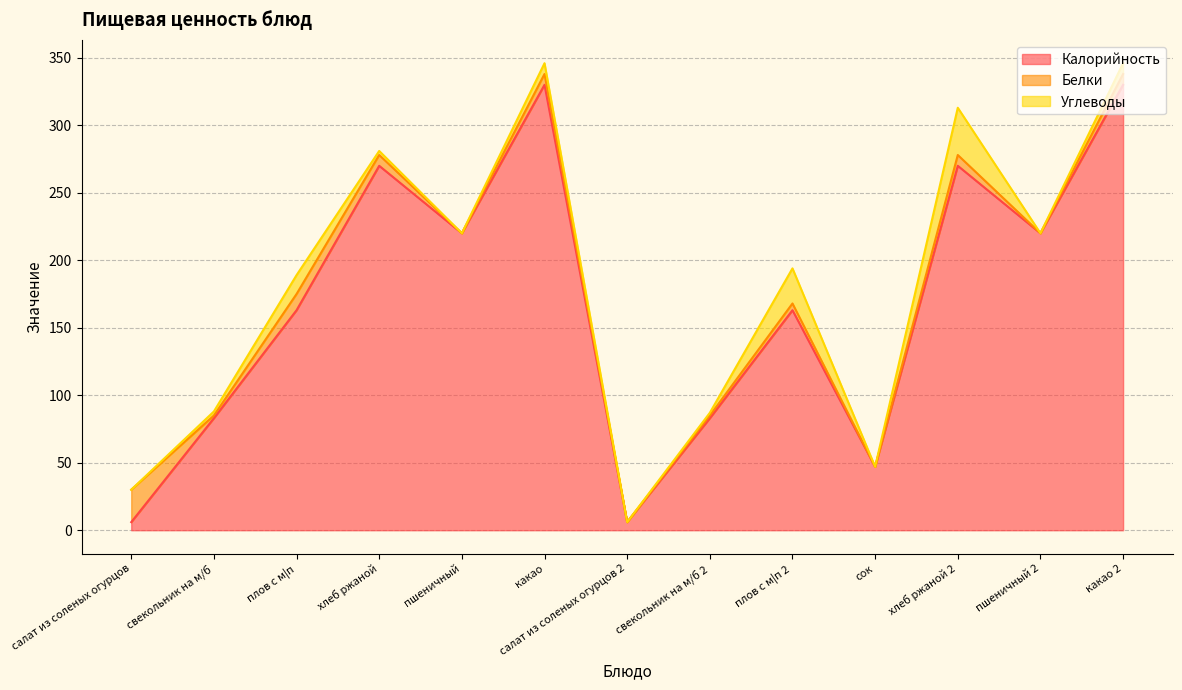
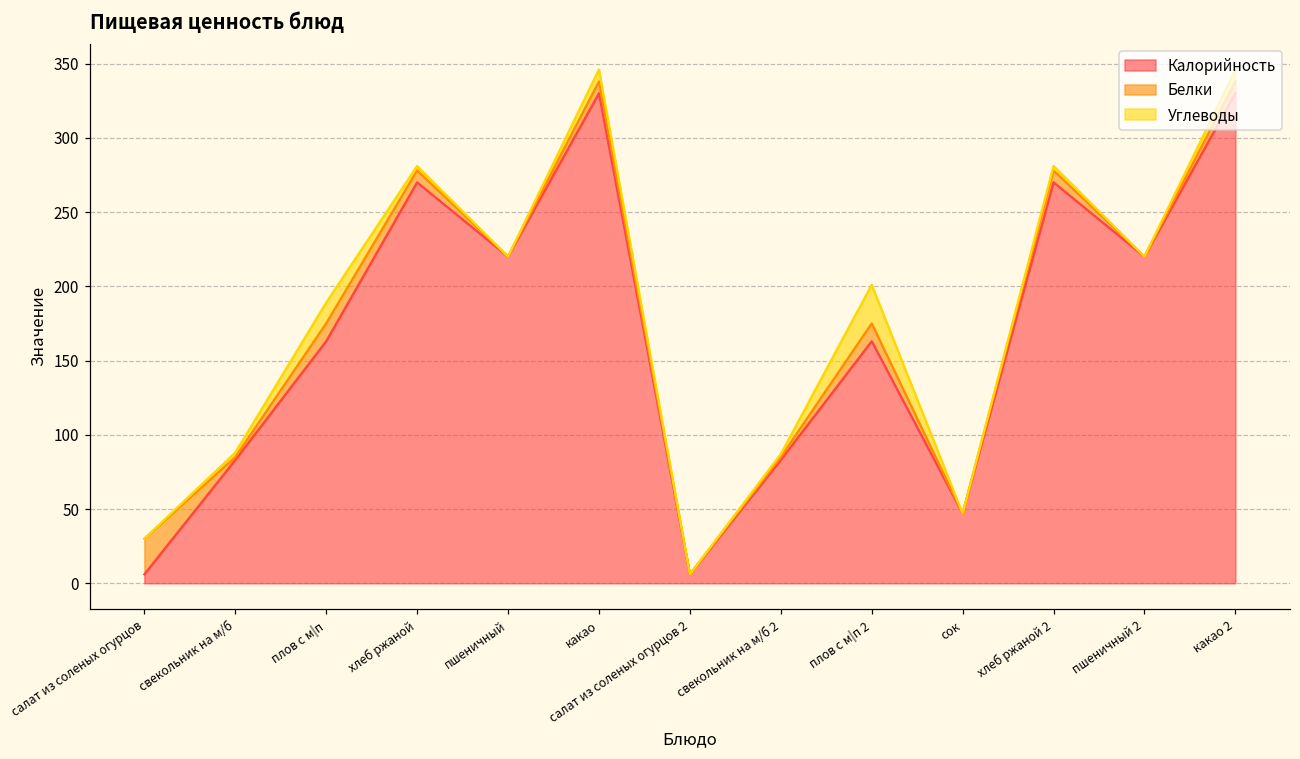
  {
    "Калорийность": {
      "салат из соленых огурцов": 6,
      "свекольник на м/б": 83,
      "плов с м|п": 163,
      "хлеб ржаной": 270,
      "какао": 330,
      "свекольник на м/б 2": 83,
      "плов с м|п 2": 163,
      "хлеб ржаной 2": 270
    },
    "Белки": {
      "свекольник на м/б": 2,
      "плов с м|п": 12,
      "хлеб ржаной": 8,
      "какао": 8,
      "свекольник на м/б 2": 2,
-     "плов с м|п 2": 5,
+     "плов с м|п 2": 12,
      "хлеб ржаной 2": 8
    },
    "Углеводы": {
      "свекольник на м/б": 3,
      "плов с м|п": 14,
      "хлеб ржаной": 3,
      "какао": 8,
      "свекольник на м/б 2": 2,
      "плов с м|п 2": 26,
-     "хлеб ржаной 2": 35
+     "хлеб ржаной 2": 3
    }
  }
